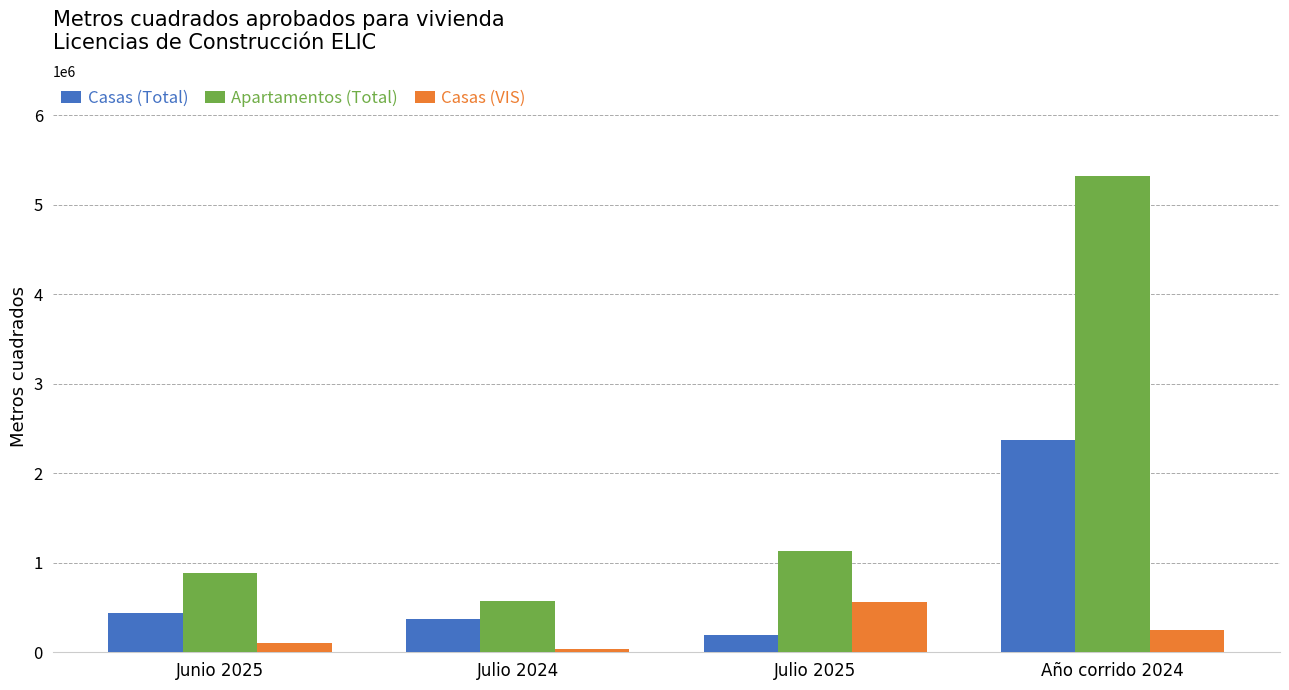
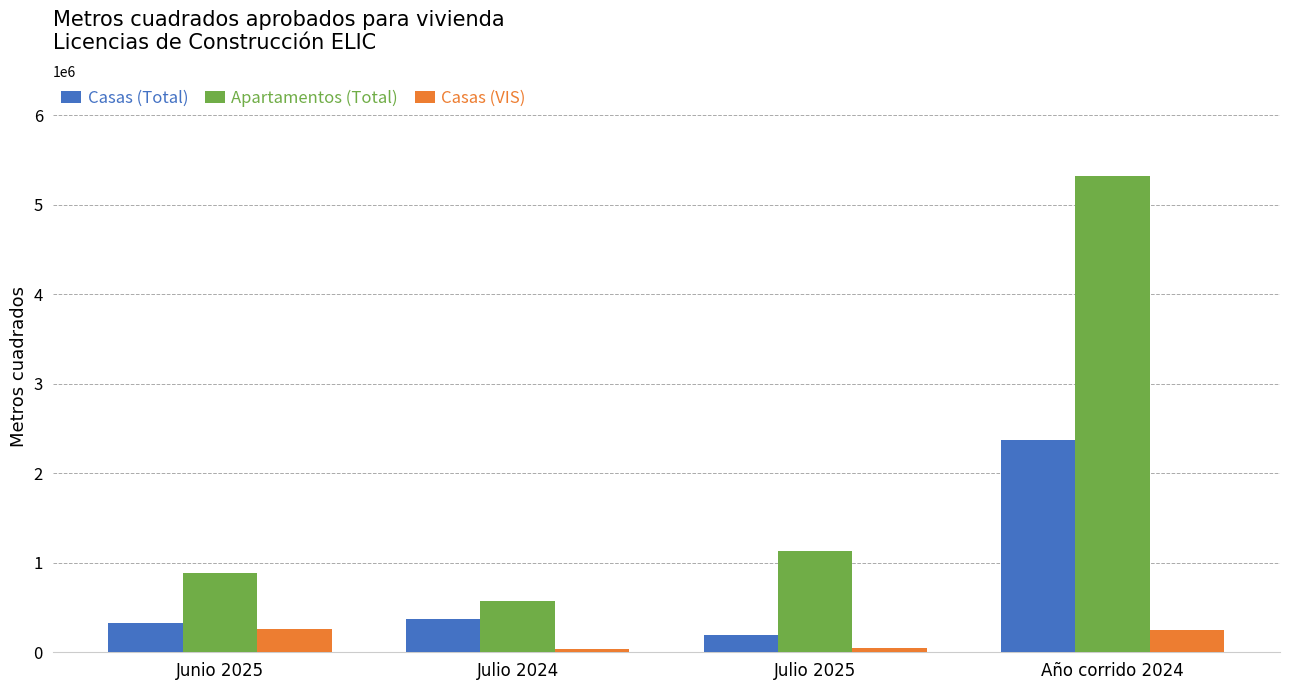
  {
    "Casas (Total)": {
-     "Junio 2025": 400000,
+     "Junio 2025": 300000,
      "Julio 2024": 400000,
      "Julio 2025": 200000,
      "Año corrido 2024": 2400000
    },
    "Apartamentos (Total)": {
      "Junio 2025": 900000,
      "Julio 2024": 600000,
      "Julio 2025": 1100000,
      "Año corrido 2024": 5300000
    },
    "Casas (VIS)": {
-     "Junio 2025": 100000,
+     "Junio 2025": 300000,
      "Julio 2024": 0,
-     "Julio 2025": 600000,
+     "Julio 2025": 0,
      "Año corrido 2024": 300000
    }
  }
